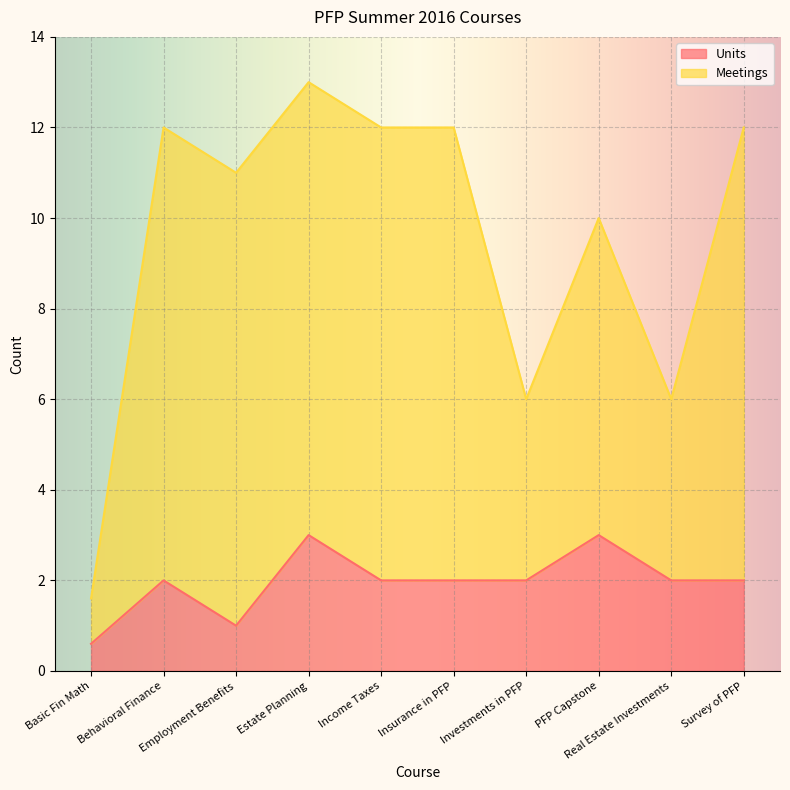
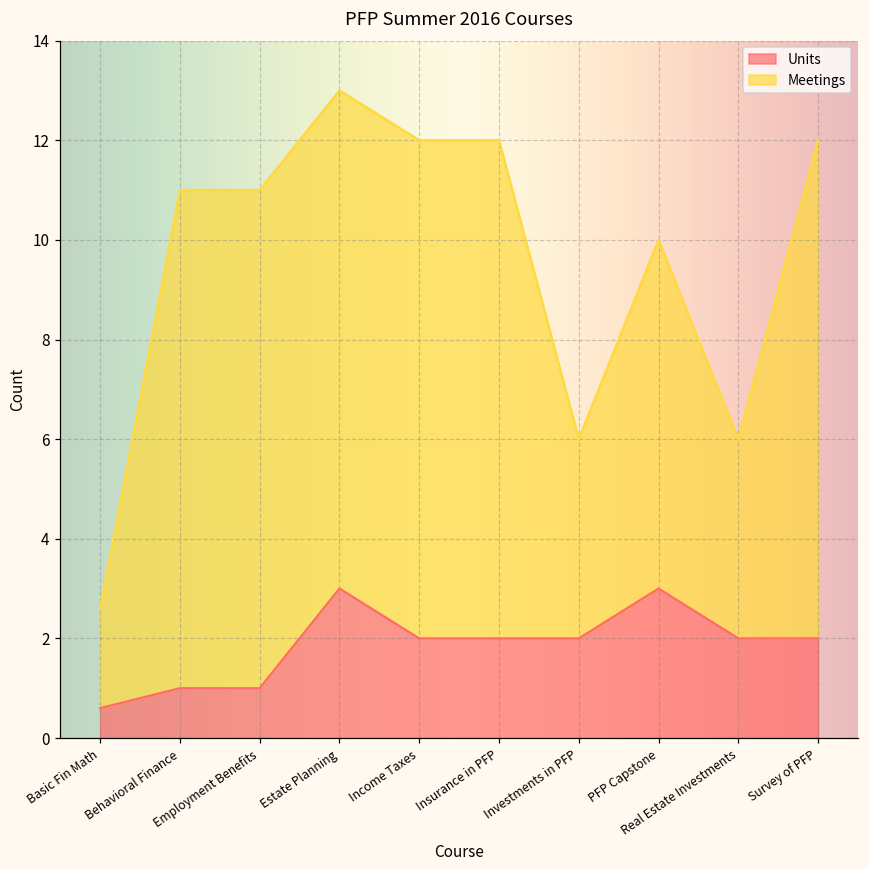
  {
    "Units": {
      "Basic Fin Math": 0.6,
-     "Behavioral Finance": 2,
+     "Behavioral Finance": 1,
      "Employment Benefits": 1,
      "Estate Planning": 3,
      "Income Taxes": 2,
      "Insurance in PFP": 2,
      "Investments in PFP": 2,
      "PFP Capstone": 3,
      "Real Estate Investments": 2,
      "Survey of PFP": 2
    },
    "Meetings": {
-     "Basic Fin Math": 1,
+     "Basic Fin Math": 2,
      "Behavioral Finance": 10,
      "Employment Benefits": 10,
      "Estate Planning": 10,
      "Income Taxes": 10,
      "Insurance in PFP": 10,
      "Investments in PFP": 4,
      "PFP Capstone": 7,
      "Real Estate Investments": 4,
      "Survey of PFP": 10
    }
  }
